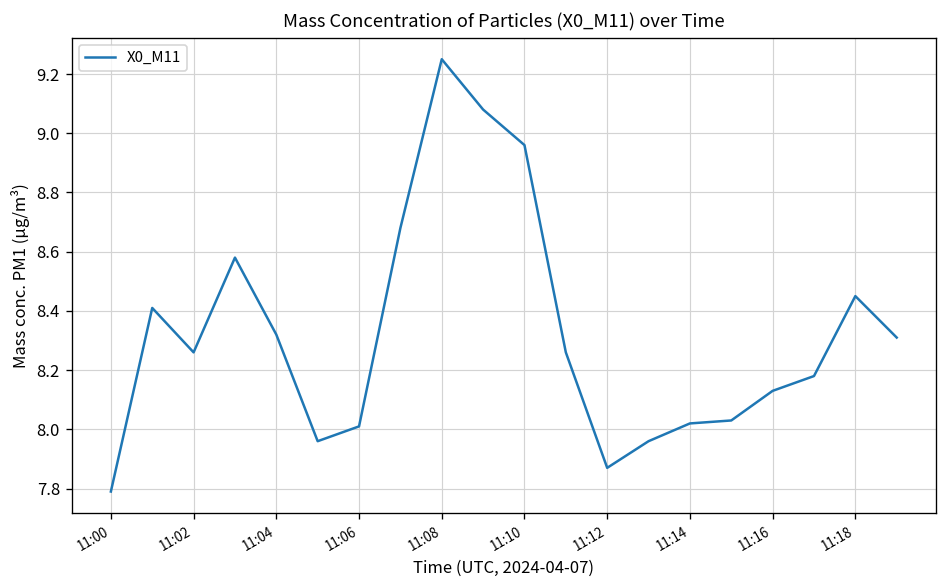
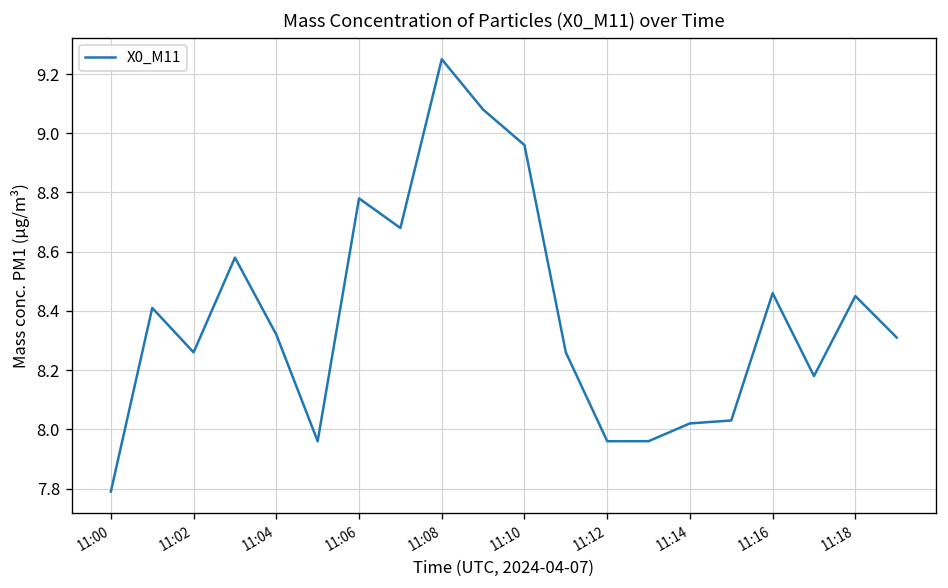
  {
    "11:00": 7.79,
    "11:02": 8.26,
    "11:04": 8.32,
-   "11:06": 8.01,
+   "11:06": 8.78,
    "11:08": 9.25,
    "11:10": 8.96,
-   "11:12": 7.87,
+   "11:12": 7.96,
    "11:14": 8.02,
-   "11:16": 8.13,
+   "11:16": 8.46,
    "11:18": 8.45
  }
